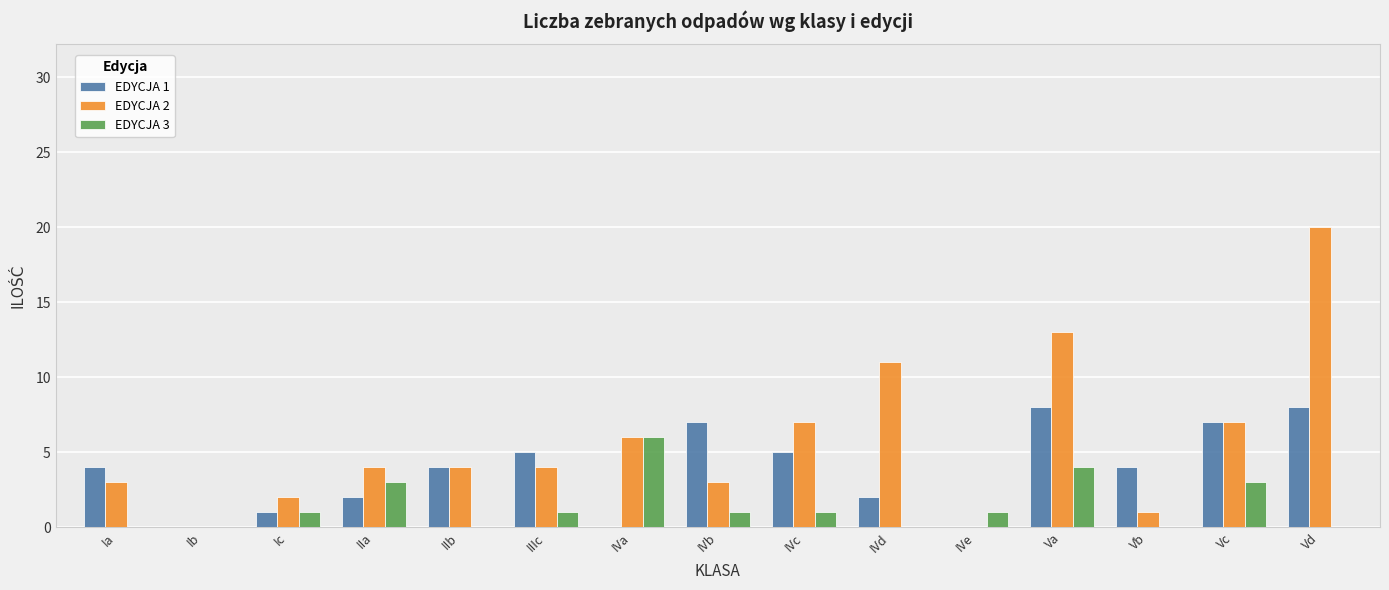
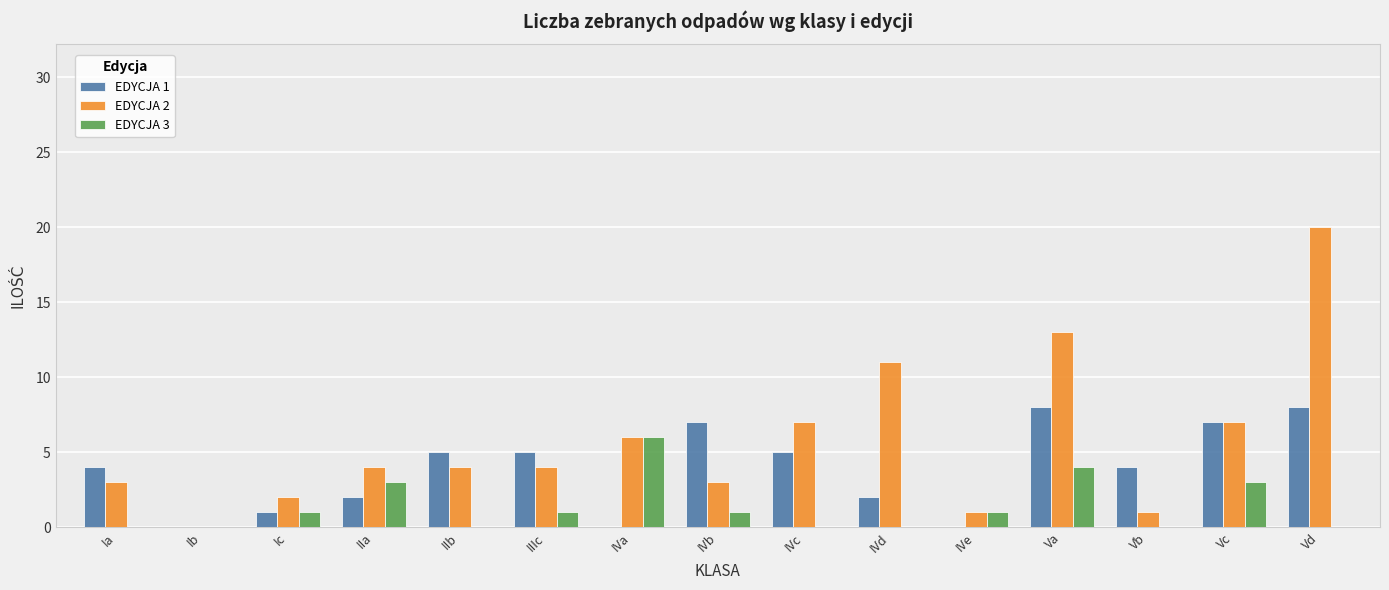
  {
    "EDYCJA 1": {
      "Ia": 4,
      "Ib": 0,
      "Ic": 1,
      "IIa": 2,
-     "IIb": 4,
+     "IIb": 5,
      "IIIc": 5,
      "IVa": 0,
      "IVb": 7,
      "IVc": 5,
      "IVd": 2,
      "IVe": 0,
      "Va": 8,
      "Vb": 4,
      "Vc": 7,
      "Vd": 8
    },
    "EDYCJA 2": {
      "Ia": 3,
      "Ib": 0,
      "Ic": 2,
      "IIa": 4,
      "IIb": 4,
      "IIIc": 4,
      "IVa": 6,
      "IVb": 3,
      "IVc": 7,
      "IVd": 11,
-     "IVe": 0,
+     "IVe": 1,
      "Va": 13,
      "Vb": 1,
      "Vc": 7,
      "Vd": 20
    },
    "EDYCJA 3": {
      "Ia": 0,
      "Ib": 0,
      "Ic": 1,
      "IIa": 3,
      "IIb": 0,
      "IIIc": 1,
      "IVa": 6,
      "IVb": 1,
-     "IVc": 1,
+     "IVc": 0,
      "IVd": 0,
      "IVe": 1,
      "Va": 4,
      "Vb": 0,
      "Vc": 3,
      "Vd": 0
    }
  }
